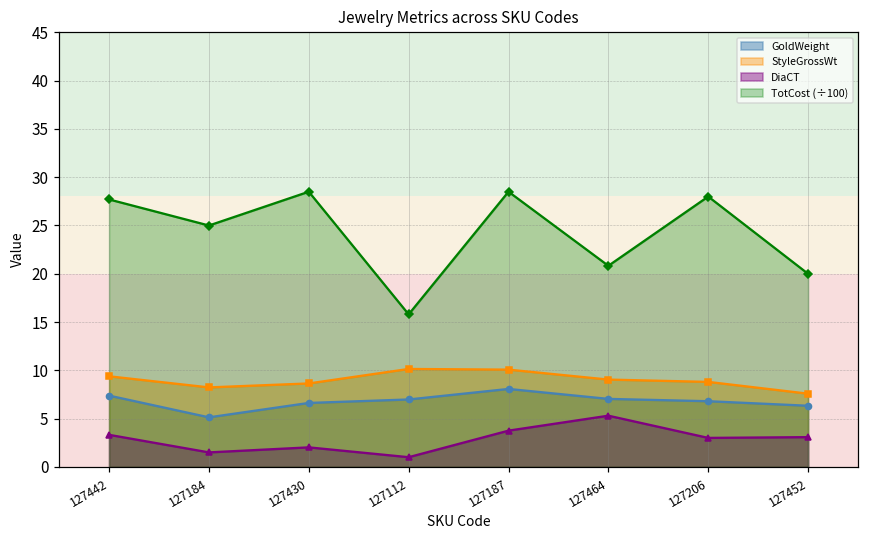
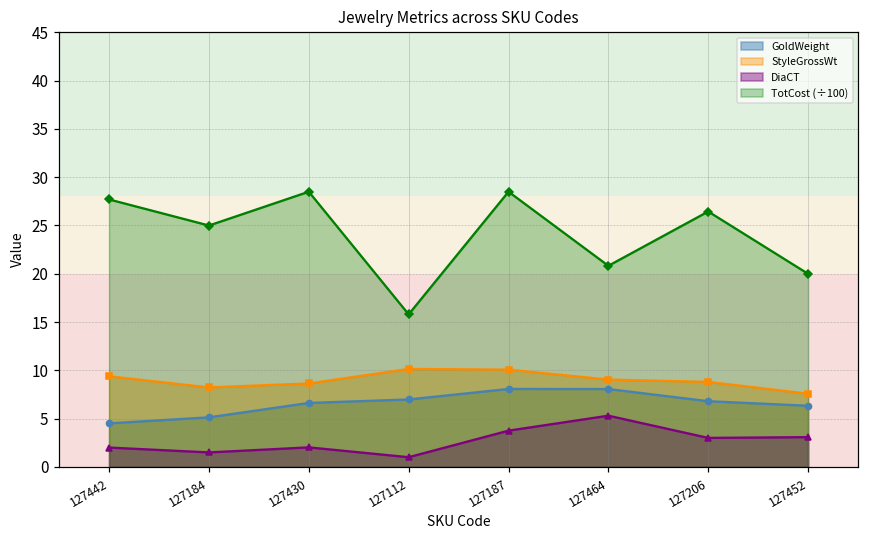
  {
    "GoldWeight": {
-     "127442": 7,
+     "127442": 5,
      "127184": 5,
      "127430": 7,
      "127112": 7,
      "127187": 8,
-     "127464": 7,
+     "127464": 8,
      "127206": 7,
      "127452": 6
    },
    "StyleGrossWt": {
      "127442": 9,
      "127184": 8,
      "127430": 9,
      "127112": 10,
      "127187": 10,
      "127464": 9,
      "127206": 9,
      "127452": 8
    },
    "DiaCT": {
-     "127442": 3,
+     "127442": 2,
      "127184": 2,
      "127430": 2,
      "127112": 1,
      "127187": 4,
      "127464": 5,
      "127206": 3,
      "127452": 3
    },
    "TotCost (÷100)": {
      "127442": 28,
      "127184": 25,
      "127430": 28,
      "127112": 16,
      "127187": 28,
      "127464": 21,
-     "127206": 28,
+     "127206": 26,
      "127452": 20
    }
  }
